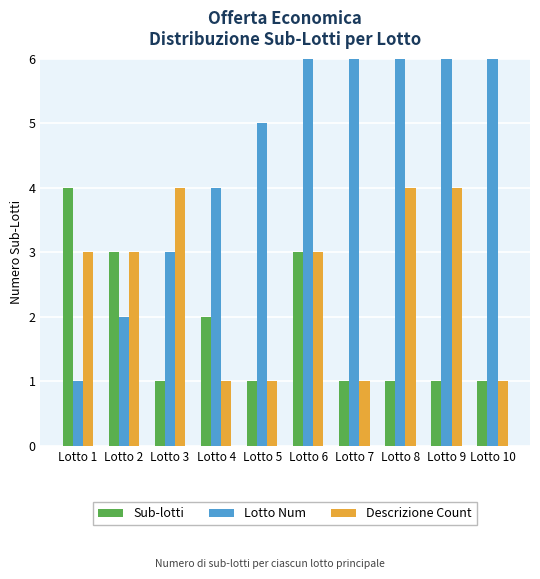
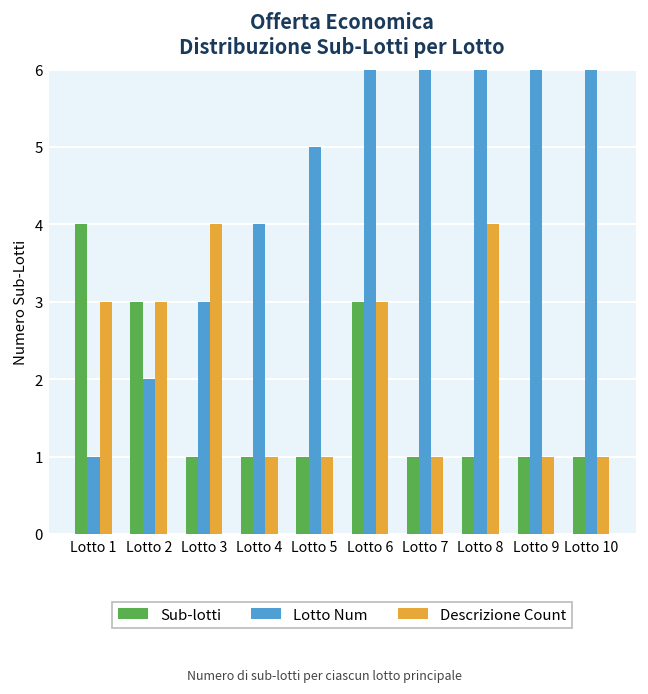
  {
    "Sub-lotti": {
      "Lotto 1": 4,
      "Lotto 2": 3,
      "Lotto 3": 1,
-     "Lotto 4": 2,
+     "Lotto 4": 1,
      "Lotto 5": 1,
      "Lotto 6": 3,
      "Lotto 7": 1,
      "Lotto 8": 1,
      "Lotto 9": 1,
      "Lotto 10": 1
    },
    "Lotto Num": {
      "Lotto 1": 1,
      "Lotto 2": 2,
      "Lotto 3": 3,
      "Lotto 4": 4,
      "Lotto 5": 5,
      "Lotto 6": 6
    },
    "Descrizione Count": {
      "Lotto 1": 3,
      "Lotto 2": 3,
      "Lotto 3": 4,
      "Lotto 4": 1,
      "Lotto 5": 1,
      "Lotto 6": 3,
      "Lotto 7": 1,
      "Lotto 8": 4,
-     "Lotto 9": 4,
+     "Lotto 9": 1,
      "Lotto 10": 1
    }
  }
